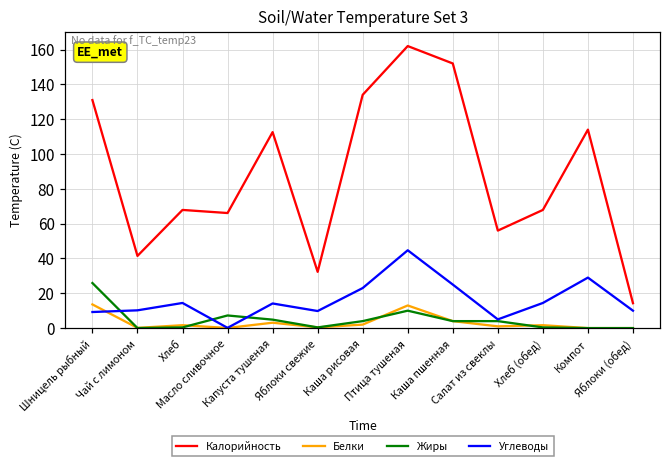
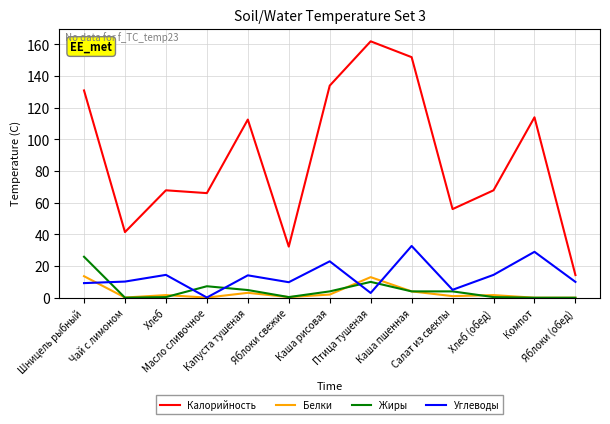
  {
    "Калорийность": {
      "Шницель рыбный": 131,
      "Чай с лимоном": 41,
      "Хлеб": 68,
      "Масло сливочное": 66,
      "Капуста тушеная": 113,
      "Яблоки свежие": 32,
      "Каша рисовая": 134,
      "Птица тушеная": 162,
      "Каша пшенная": 152,
      "Салат из свеклы": 56,
      "Хлеб (обед)": 68,
      "Компот": 114,
      "Яблоки (обед)": 14
    },
    "Белки": {
      "Шницель рыбный": 14,
      "Капуста тушеная": 3,
      "Каша рисовая": 2,
      "Птица тушеная": 13,
      "Салат из свеклы": 1
    },
    "Жиры": {
      "Шницель рыбный": 26,
      "Масло сливочное": 7,
      "Капуста тушеная": 5,
      "Каша рисовая": 4,
      "Птица тушеная": 10
    },
    "Углеводы": {
      "Шницель рыбный": 9,
      "Чай с лимоном": 10,
      "Хлеб": 14,
      "Капуста тушеная": 14,
      "Яблоки свежие": 10,
      "Каша рисовая": 23,
-     "Птица тушеная": 45,
-     "Каша пшенная": 25,
+     "Птица тушеная": 3,
+     "Каша пшенная": 33,
      "Хлеб (обед)": 14,
      "Компот": 29,
      "Яблоки (обед)": 10
    }
  }
